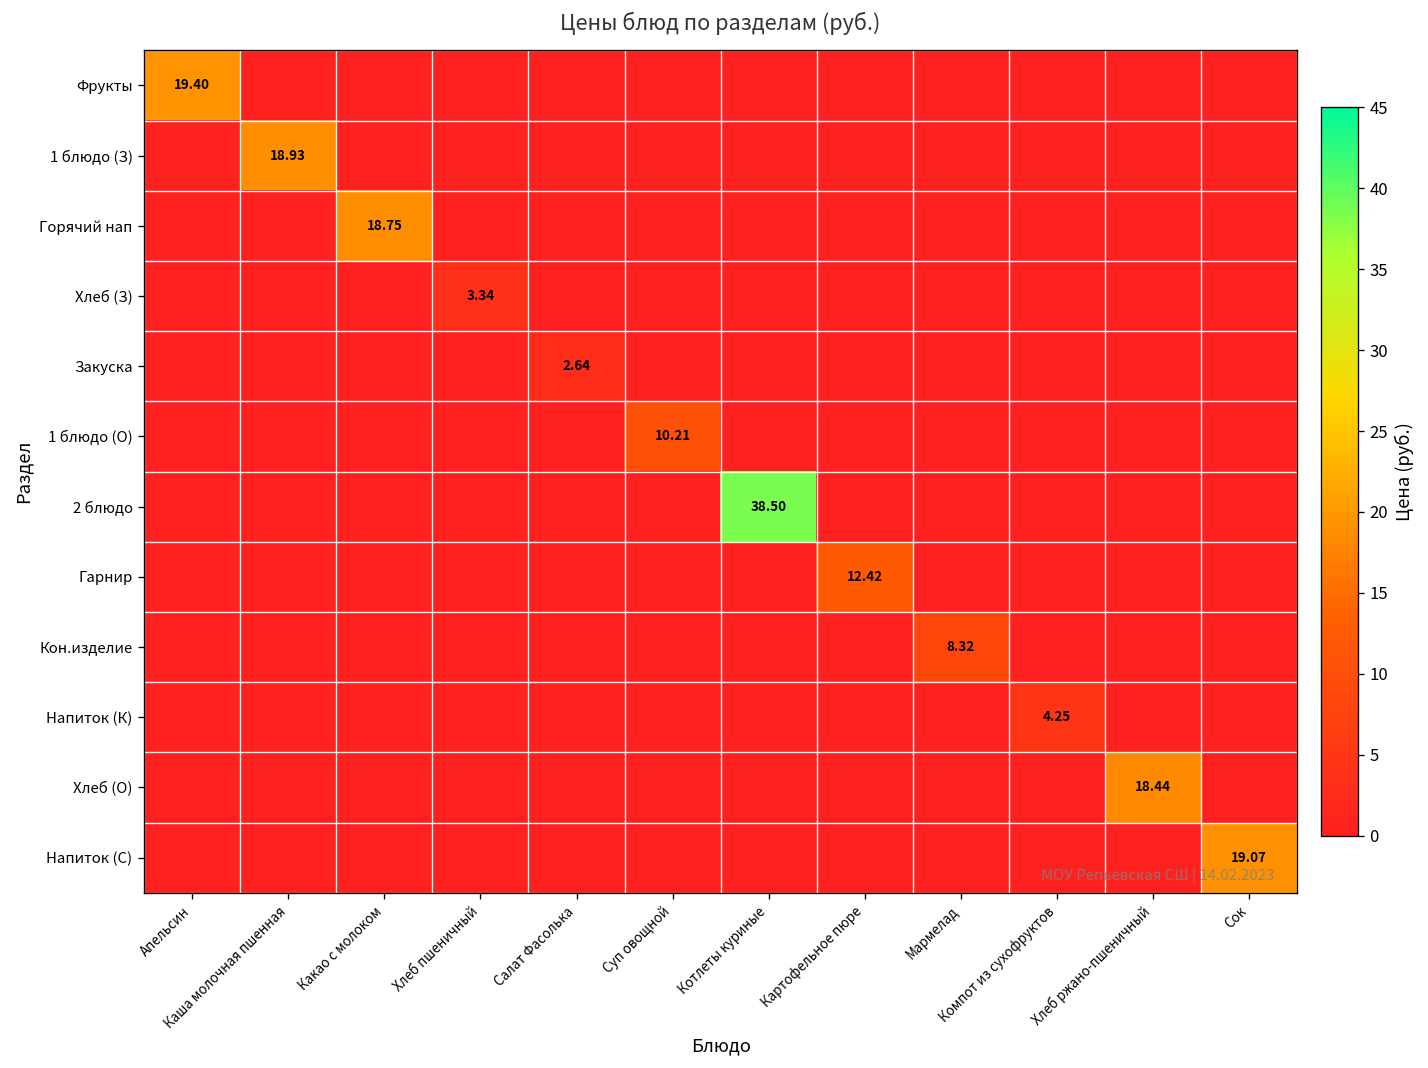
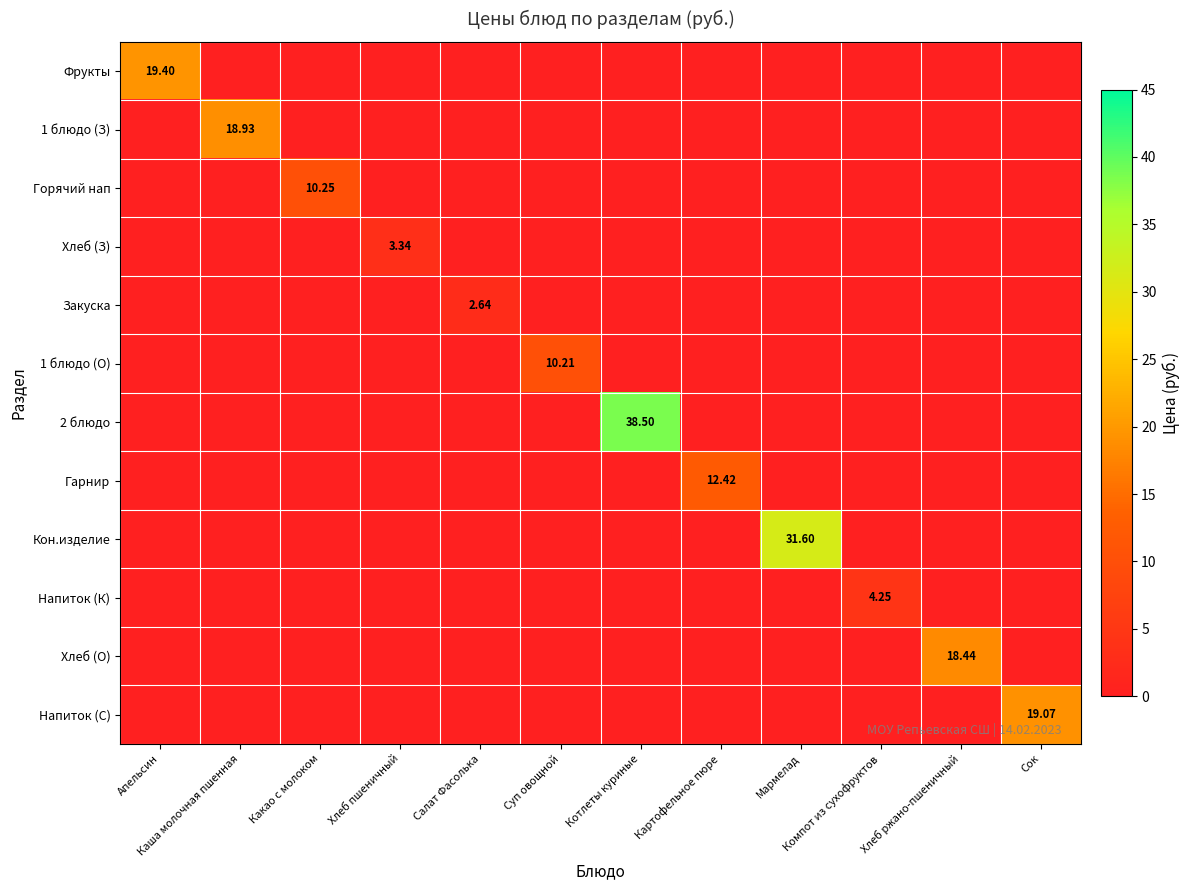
  {
    "Фрукты": {
      "Апельсин": 19.40
    },
    "1 блюдо (З)": {
      "Каша молочная пшенная": 18.93
    },
    "Горячий нап": {
-     "Какао с молоком": 18.75
+     "Какао с молоком": 10.25
    },
    "Хлеб (З)": {
      "Хлеб пшеничный": 3.34
    },
    "Закуска": {
      "Салат Фасолька": 2.64
    },
    "1 блюдо (О)": {
      "Суп овощной": 10.21
    },
    "2 блюдо": {
      "Котлеты куриные": 38.50
    },
    "Гарнир": {
      "Картофельное пюре": 12.42
    },
    "Кон.изделие": {
-     "Мармелад": 8.32
+     "Мармелад": 31.60
    },
    "Напиток (К)": {
      "Компот из сухофруктов": 4.25
    },
    "Хлеб (О)": {
      "Хлеб ржано-пшеничный": 18.44
    },
    "Напиток (С)": {
      "Сок": 19.07
    }
  }
